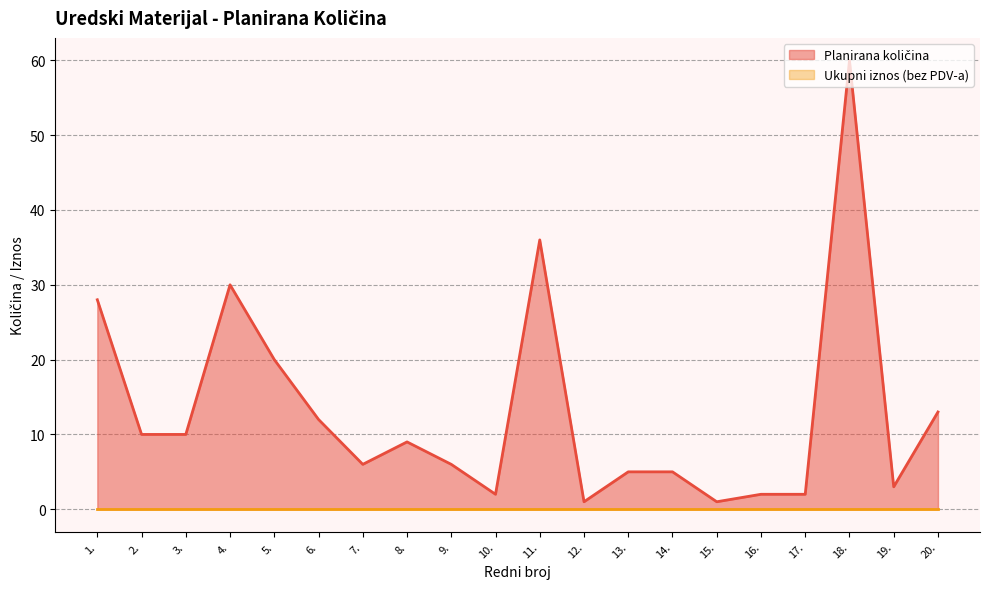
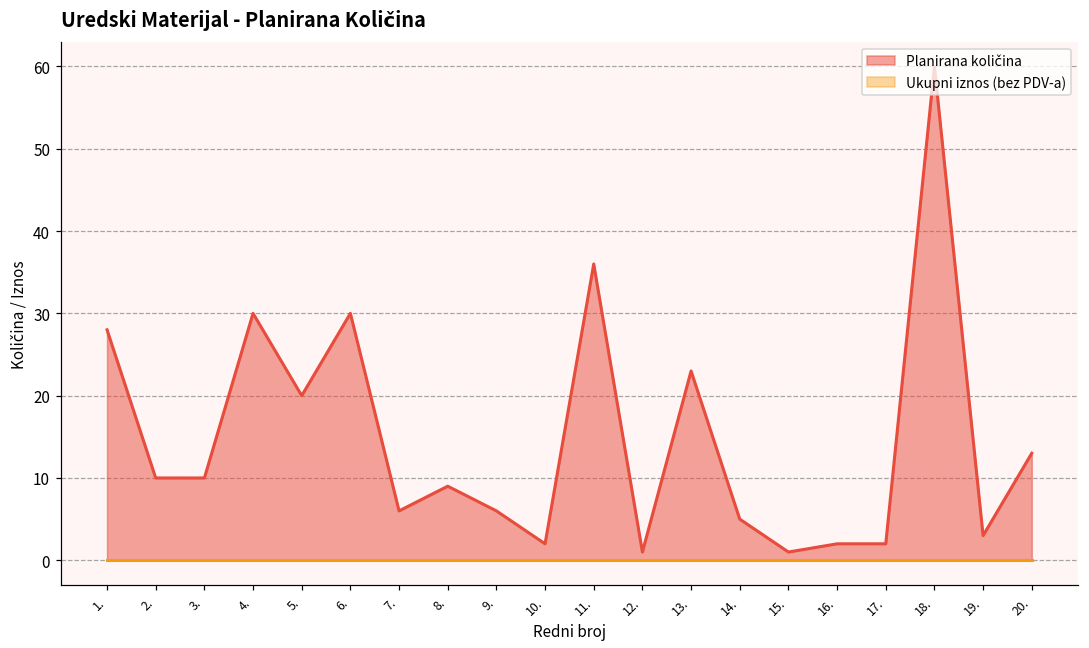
  {
    "Planirana količina": {
      "1.": 28,
      "2.": 10,
      "3.": 10,
      "4.": 30,
      "5.": 20,
-     "6.": 12,
+     "6.": 30,
      "7.": 6,
      "8.": 9,
      "9.": 6,
      "10.": 2,
      "11.": 36,
      "12.": 1,
-     "13.": 5,
+     "13.": 23,
      "14.": 5,
      "15.": 1,
      "16.": 2,
      "17.": 2,
      "19.": 3,
      "20.": 13
    },
    "Ukupni iznos (bez PDV-a)": {
      "1.": 0,
      "2.": 0,
      "3.": 0,
      "4.": 0,
      "5.": 0,
      "6.": 0,
      "7.": 0,
      "8.": 0,
      "9.": 0,
      "10.": 0,
      "11.": 0,
      "12.": 0,
      "13.": 0,
      "14.": 0,
      "15.": 0,
      "16.": 0,
      "17.": 0,
      "18.": 0,
      "19.": 0,
      "20.": 0
    }
  }
